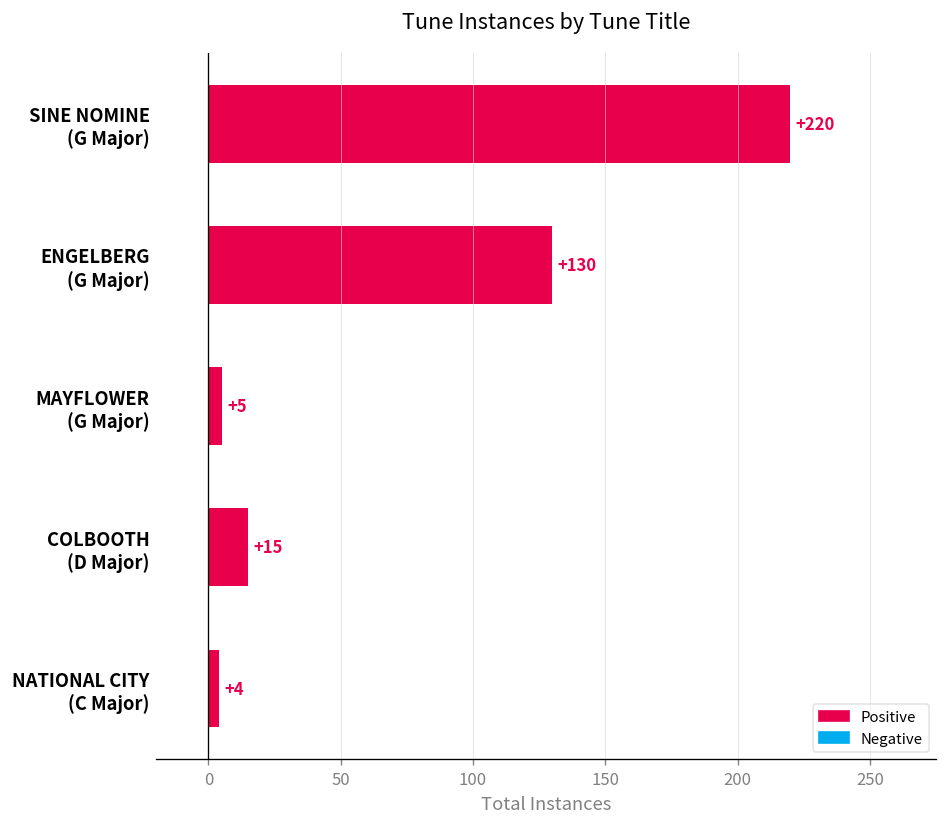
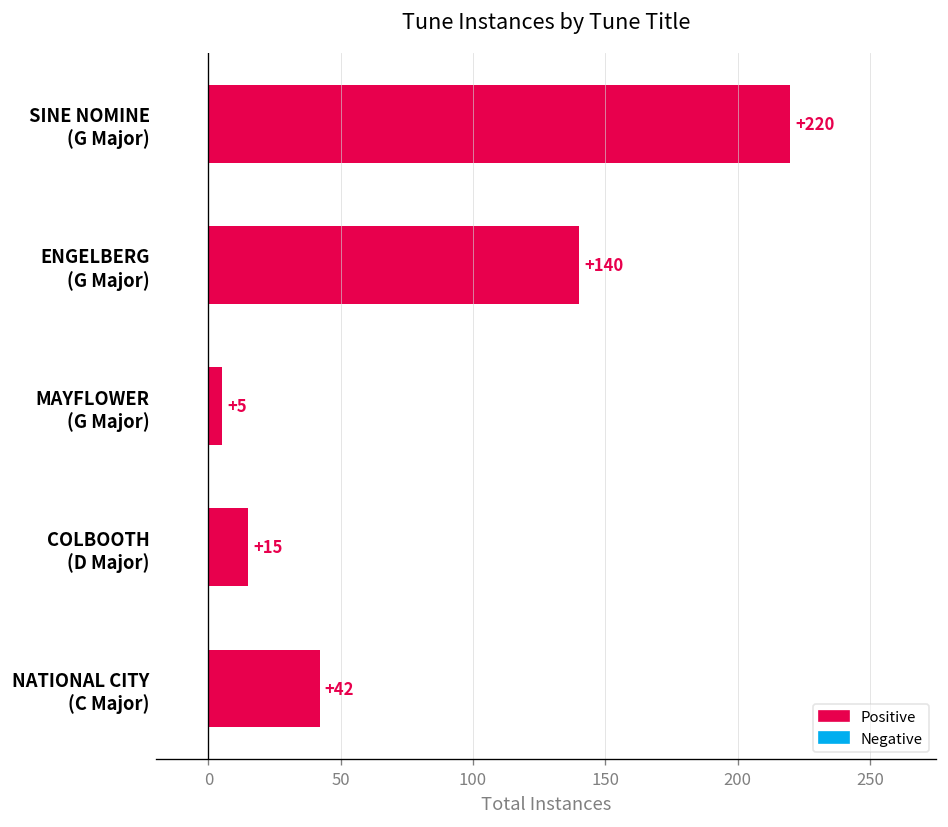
  {
    "SINE NOMINE (G Major)": "+220",
-   "ENGELBERG (G Major)": "+130",
+   "ENGELBERG (G Major)": "+140",
    "MAYFLOWER (G Major)": "+5",
    "COLBOOTH (D Major)": "+15",
-   "NATIONAL CITY (C Major)": "+4"
+   "NATIONAL CITY (C Major)": "+42"
  }
